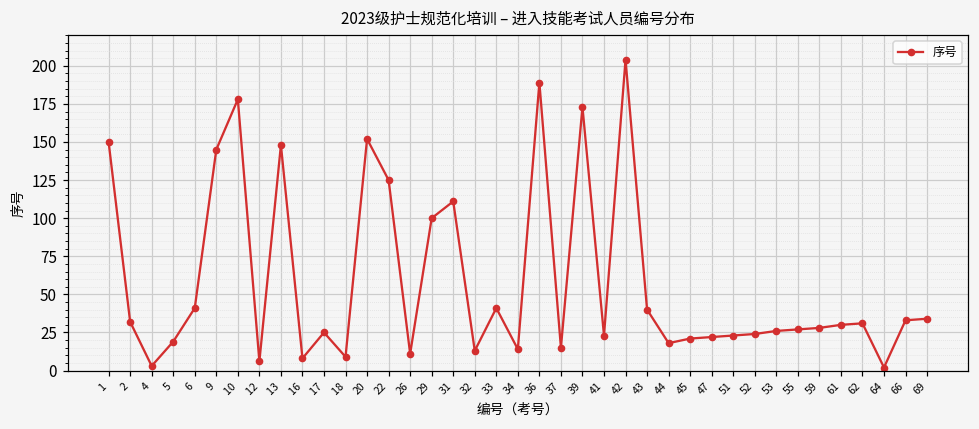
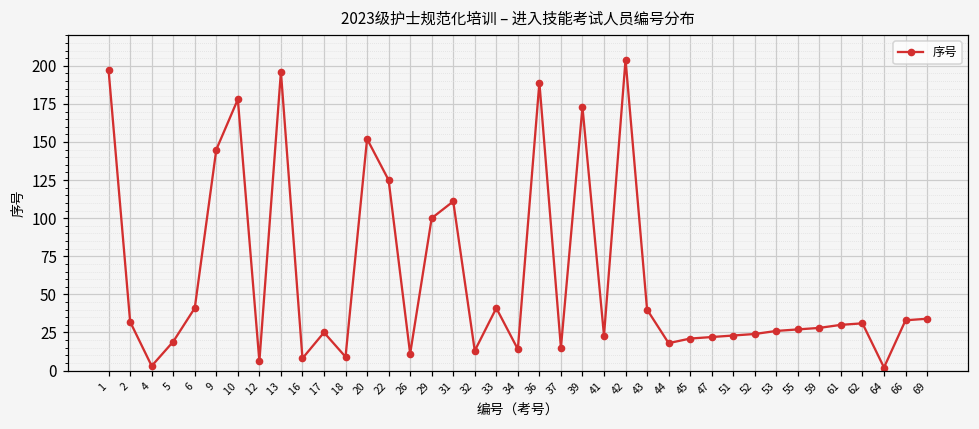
  {
-   "1": 150,
+   "1": 197,
    "2": 32,
    "4": 3,
    "5": 19,
    "6": 41,
    "9": 145,
    "10": 178,
    "12": 6,
-   "13": 148,
+   "13": 196,
    "16": 8,
    "17": 25,
    "18": 9,
    "20": 152,
    "22": 125,
    "26": 11,
    "29": 100,
    "31": 111,
    "32": 13,
    "33": 41,
    "34": 14,
    "36": 189,
    "37": 15,
    "39": 173,
    "41": 23,
    "42": 204,
    "43": 40,
    "44": 18,
    "45": 21,
    "47": 22,
    "51": 23,
    "52": 24,
    "53": 26,
    "55": 27,
    "59": 28,
    "61": 30,
    "62": 31,
    "64": 2,
    "66": 33,
    "69": 34
  }
